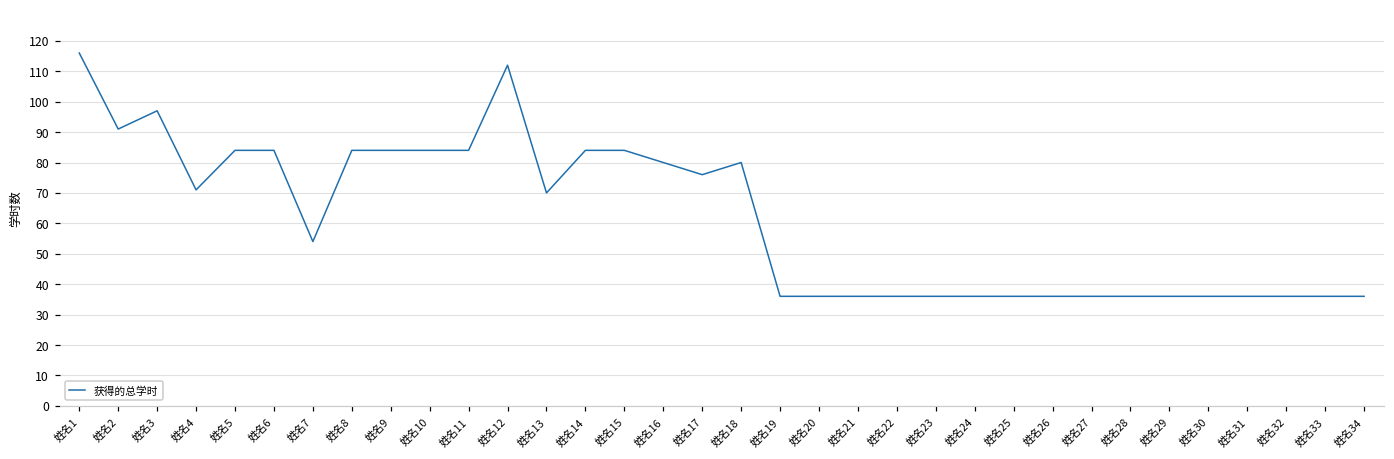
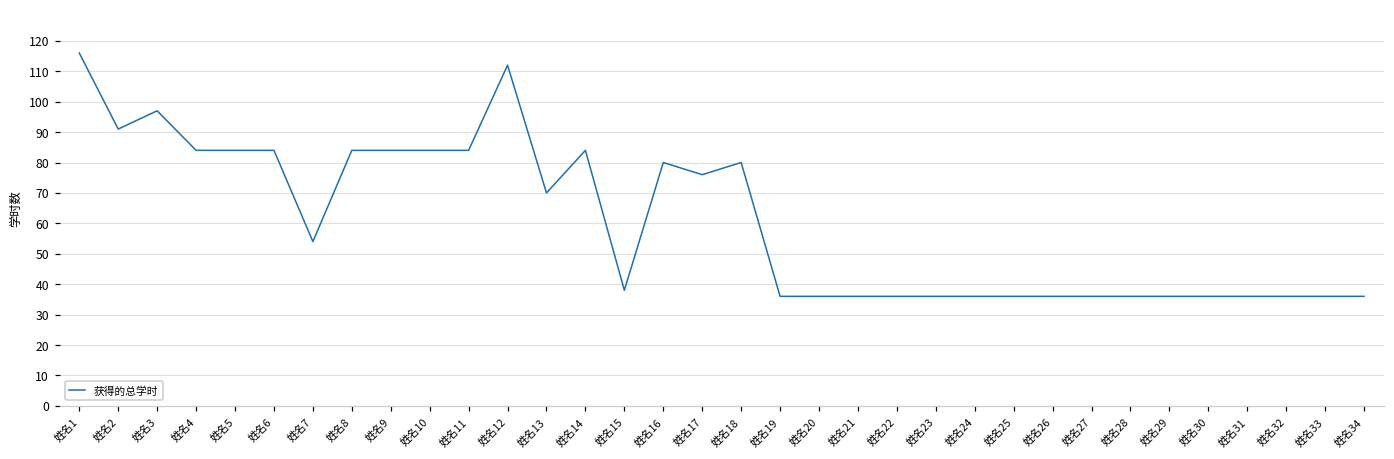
  {
    "姓名1": 116,
    "姓名2": 91,
    "姓名3": 97,
-   "姓名4": 71,
+   "姓名4": 84,
    "姓名5": 84,
    "姓名6": 84,
    "姓名7": 54,
    "姓名8": 84,
    "姓名9": 84,
    "姓名10": 84,
    "姓名11": 84,
    "姓名12": 112,
    "姓名13": 70,
    "姓名14": 84,
-   "姓名15": 84,
+   "姓名15": 38,
    "姓名16": 80,
    "姓名17": 76,
    "姓名18": 80,
    "姓名19": 36,
    "姓名20": 36,
    "姓名21": 36,
    "姓名22": 36,
    "姓名23": 36,
    "姓名24": 36,
    "姓名25": 36,
    "姓名26": 36,
    "姓名27": 36,
    "姓名28": 36,
    "姓名29": 36,
    "姓名30": 36,
    "姓名31": 36,
    "姓名32": 36,
    "姓名33": 36,
    "姓名34": 36
  }
